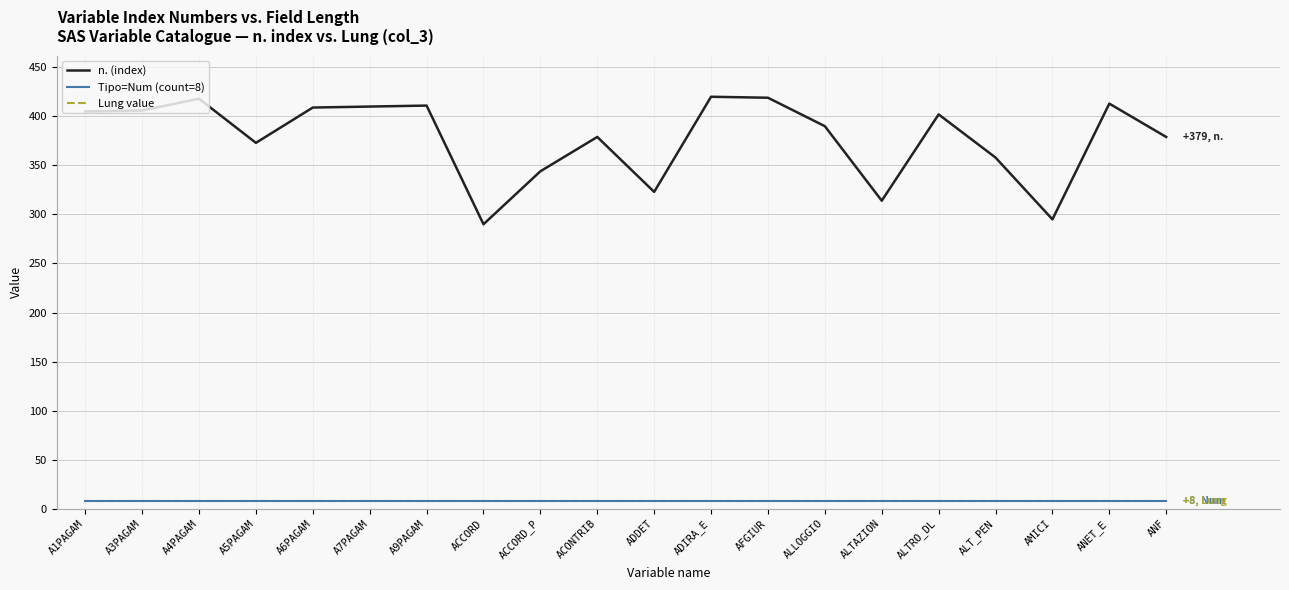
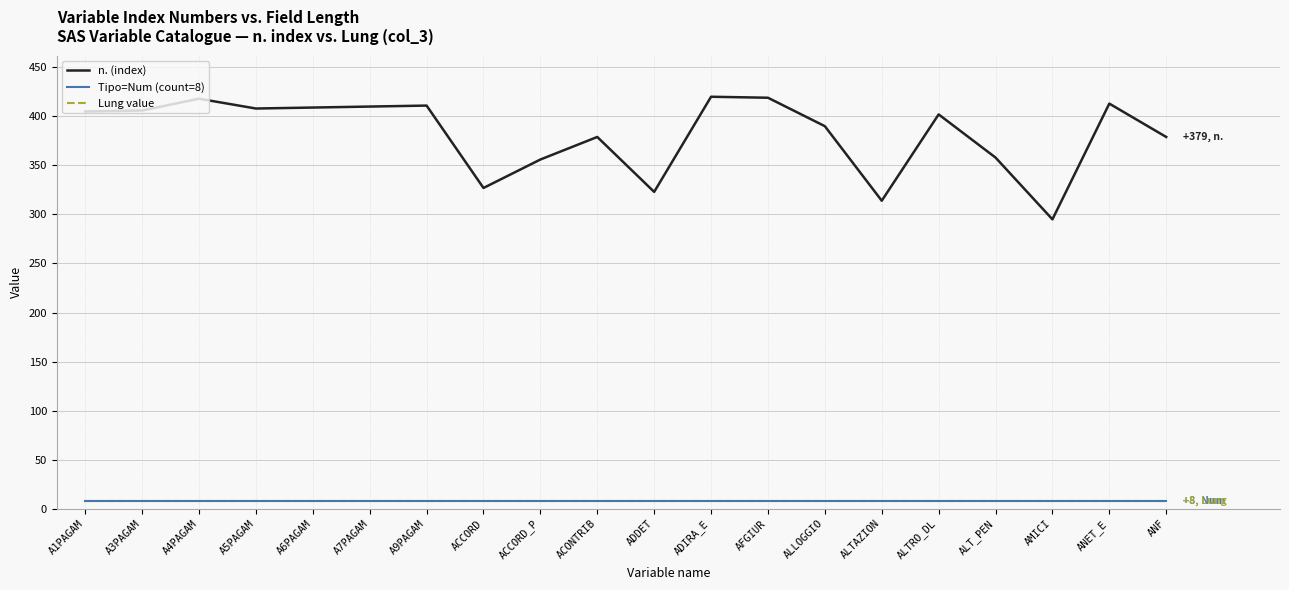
  {
    "n. (index)": {
-     "A5PAGAM": 370,
+     "A5PAGAM": 410,
      "A6PAGAM": 410,
      "A7PAGAM": 410,
      "A9PAGAM": 410,
-     "ACCORD": 290,
-     "ACCORD_P": 340,
+     "ACCORD": 330,
+     "ACCORD_P": 360,
      "ACONTRIB": 380,
      "ADDET": 320,
      "ADIRA_E": 420,
      "AFGIUR": 420,
      "ALLOGGIO": 390,
      "ALTAZION": 310,
      "ALTRO_DL": 400,
      "ALT_PEN": 360,
      "AMICI": 300,
      "ANET_E": 410
    },
    "Lung value": {
      "A1PAGAM": 10,
      "A3PAGAM": 10,
      "A4PAGAM": 10,
      "A5PAGAM": 10,
      "A6PAGAM": 10,
      "A7PAGAM": 10,
      "A9PAGAM": 10,
      "ACCORD": 10,
      "ACCORD_P": 10,
      "ACONTRIB": 10,
      "ADDET": 10,
      "ADIRA_E": 10,
      "AFGIUR": 10,
      "ALLOGGIO": 10,
      "ALTAZION": 10,
      "ALTRO_DL": 10,
      "ALT_PEN": 10,
      "AMICI": 10,
      "ANET_E": 10
    }
  }
